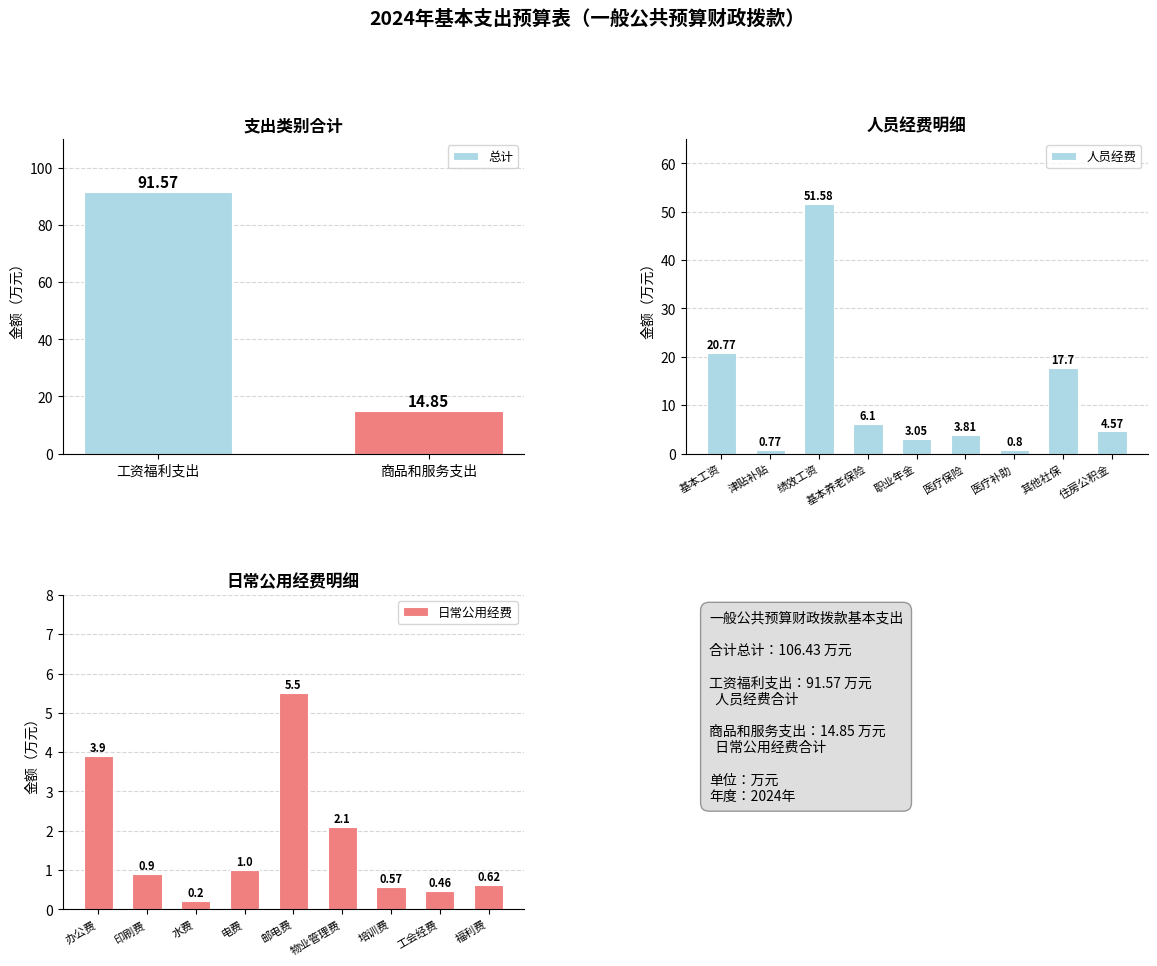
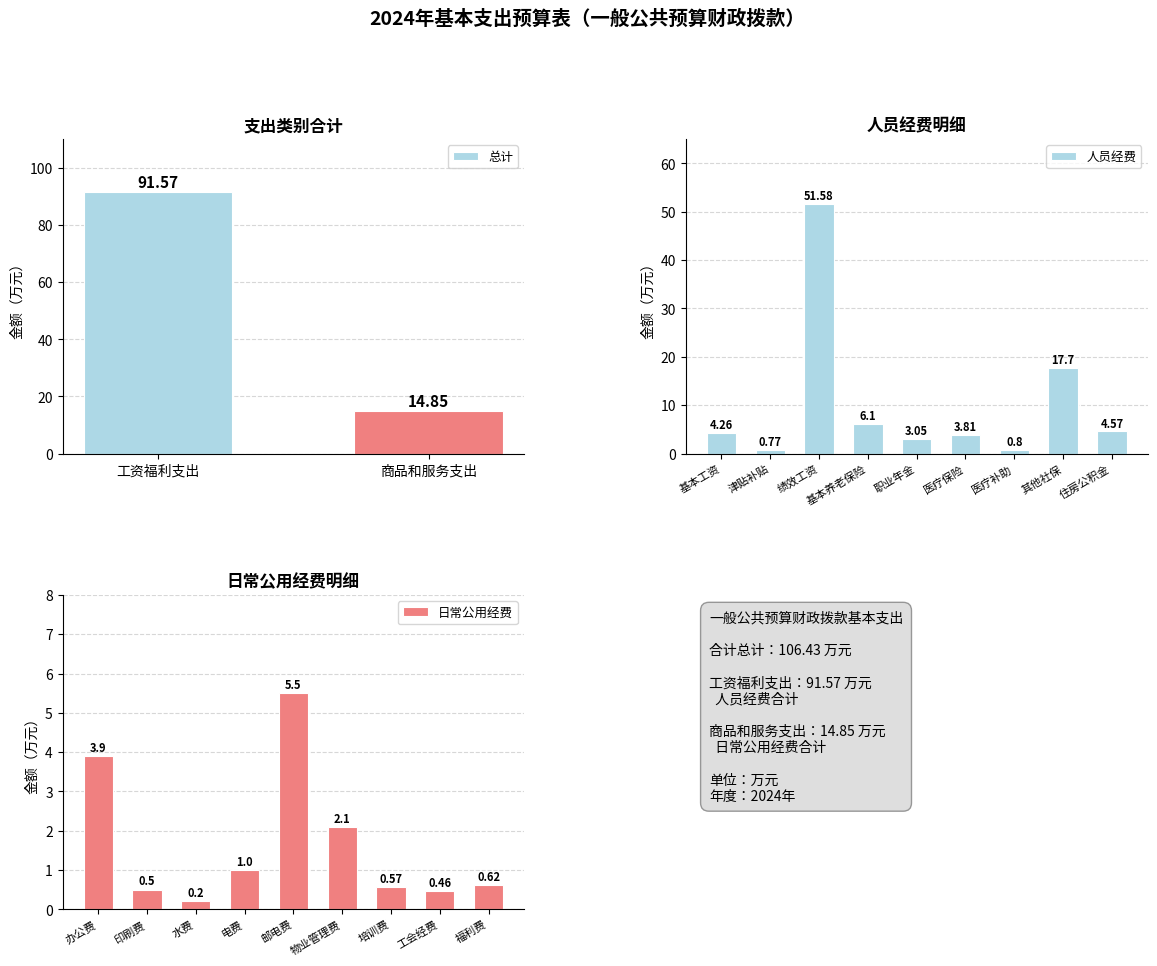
  {
    "支出类别合计": {
      "工资福利支出": 91.57,
      "商品和服务支出": 14.85
    },
    "人员经费明细": {
-     "基本工资": 20.77,
+     "基本工资": 4.26,
      "津贴补贴": 0.77,
      "绩效工资": 51.58,
      "基本养老保险": 6.1,
      "职业年金": 3.05,
      "医疗保险": 3.81,
      "医疗补助": 0.8,
      "其他社保": 17.7,
      "住房公积金": 4.57
    },
    "日常公用经费明细": {
      "办公费": 3.9,
-     "印刷费": 0.9,
+     "印刷费": 0.5,
      "水费": 0.2,
      "电费": 1.0,
      "邮电费": 5.5,
      "物业管理费": 2.1,
      "培训费": 0.57,
      "工会经费": 0.46,
      "福利费": 0.62
    }
  }
